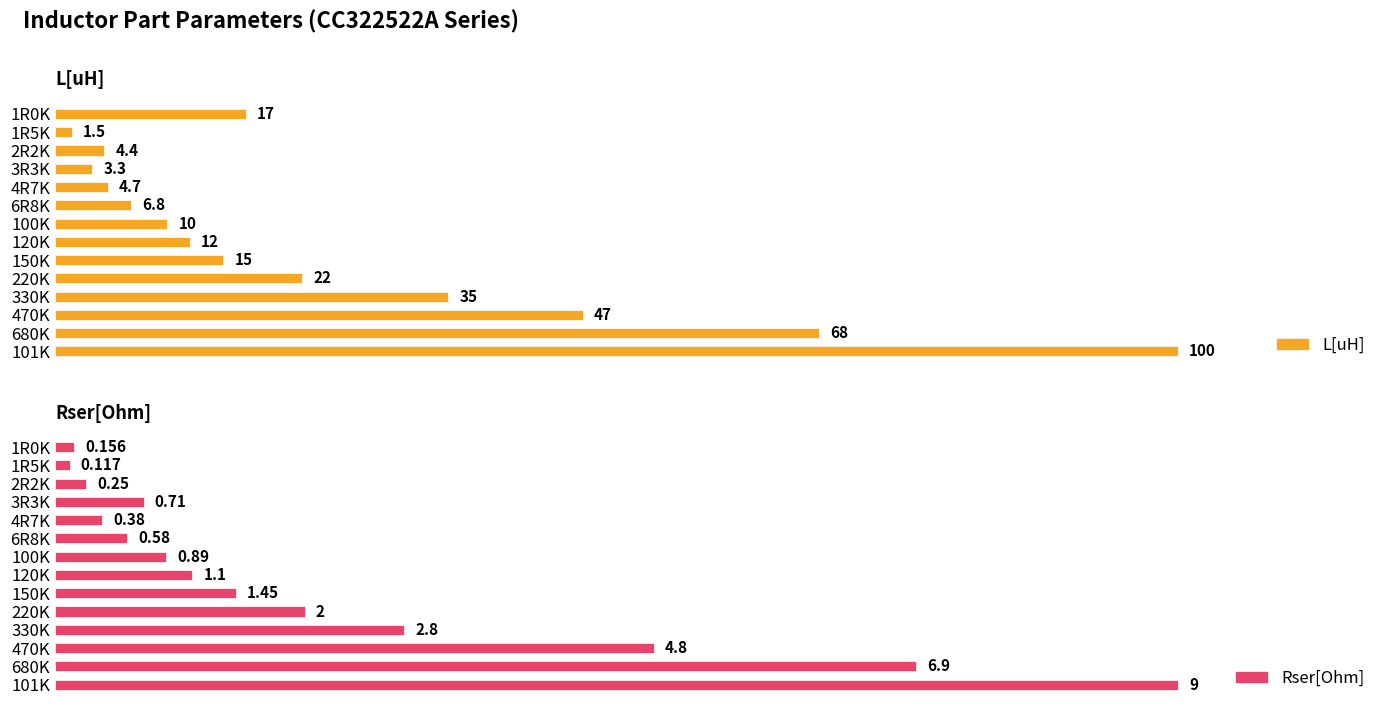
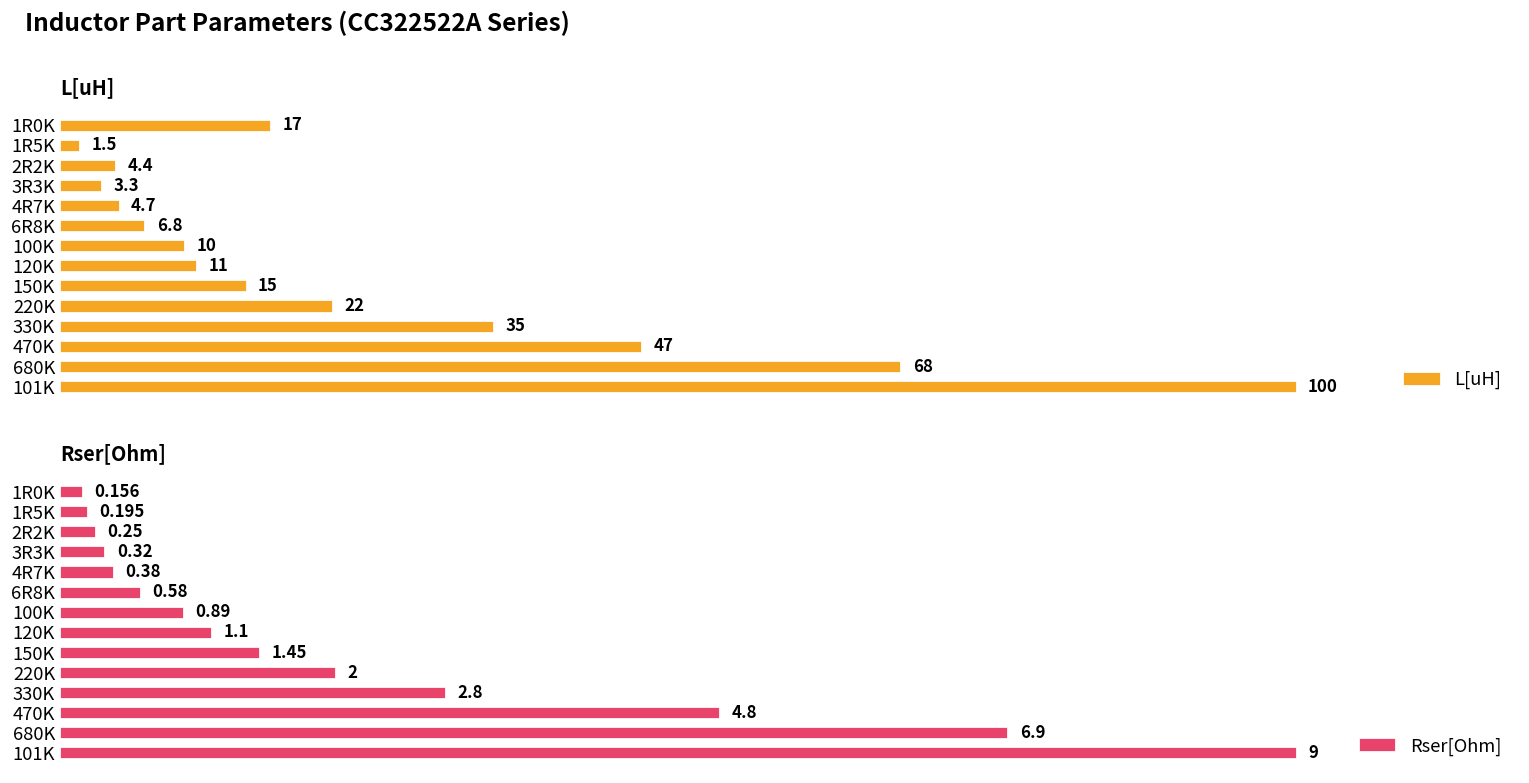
  {
    "L[uH]": {
      "1R0K": 17,
      "1R5K": 1.5,
      "2R2K": 4.4,
      "3R3K": 3.3,
      "4R7K": 4.7,
      "6R8K": 6.8,
      "100K": 10,
-     "120K": 12,
+     "120K": 11,
      "150K": 15,
      "220K": 22,
      "330K": 35,
      "470K": 47,
      "680K": 68,
      "101K": 100
    },
    "Rser[Ohm]": {
      "1R0K": 0.156,
-     "1R5K": 0.117,
+     "1R5K": 0.195,
      "2R2K": 0.25,
-     "3R3K": 0.71,
+     "3R3K": 0.32,
      "4R7K": 0.38,
      "6R8K": 0.58,
      "100K": 0.89,
      "120K": 1.1,
      "150K": 1.45,
      "220K": 2,
      "330K": 2.8,
      "470K": 4.8,
      "680K": 6.9,
      "101K": 9
    }
  }
